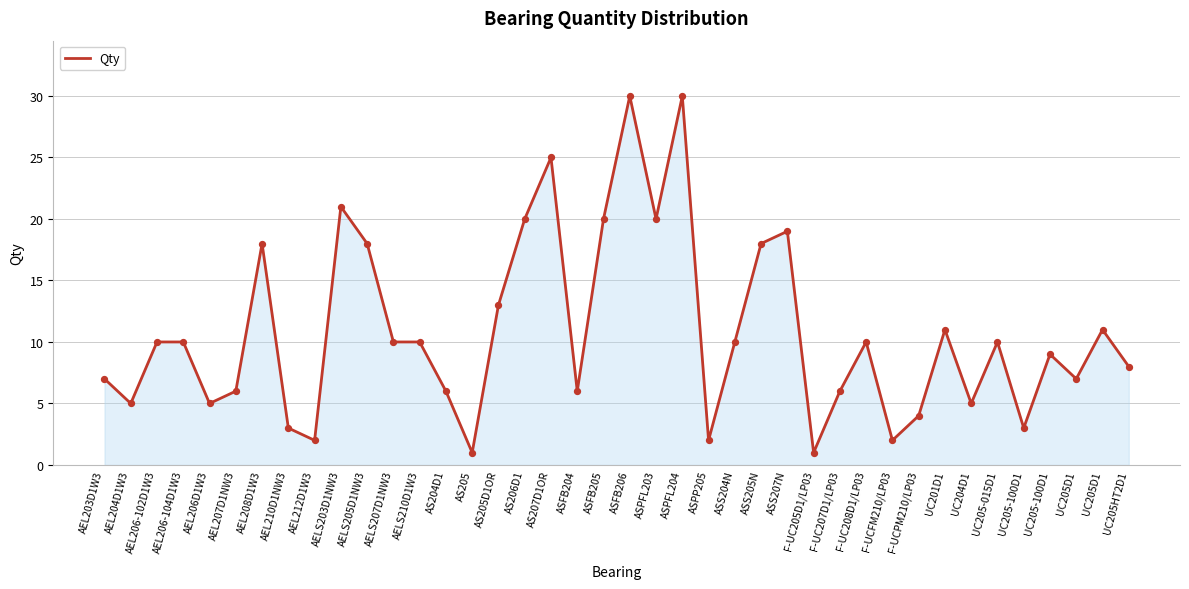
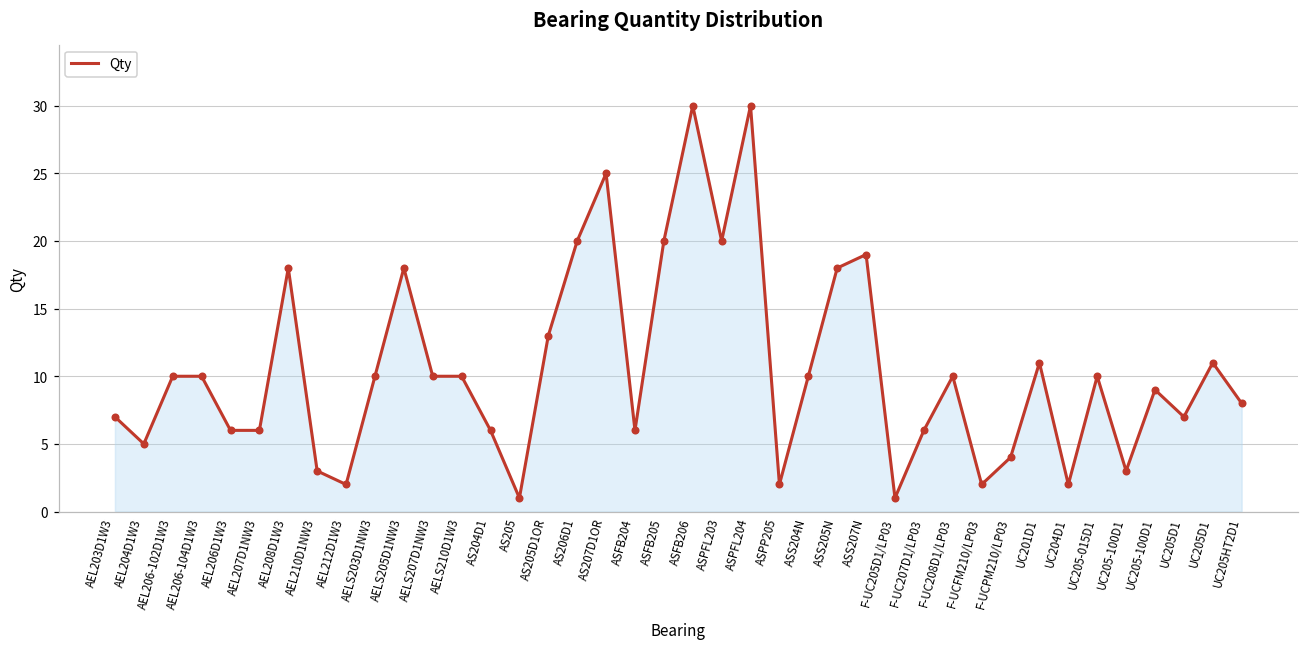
  {
    "AEL203D1W3": 7,
    "AEL204D1W3": 5,
    "AEL206-102D1W3": 10,
    "AEL206-104D1W3": 10,
-   "AEL206D1W3": 5,
+   "AEL206D1W3": 6,
    "AEL207D1NW3": 6,
    "AEL208D1W3": 18,
    "AEL210D1NW3": 3,
    "AEL212D1W3": 2,
-   "AELS203D1NW3": 21,
+   "AELS203D1NW3": 10,
    "AELS205D1NW3": 18,
    "AELS207D1NW3": 10,
    "AELS210D1W3": 10,
    "AS204D1": 6,
    "AS205": 1,
    "AS205D1OR": 13,
    "AS206D1": 20,
    "AS207D1OR": 25,
    "ASFB204": 6,
    "ASFB205": 20,
    "ASFB206": 30,
    "ASPFL203": 20,
    "ASPFL204": 30,
    "ASPP205": 2,
    "ASS204N": 10,
    "ASS205N": 18,
    "ASS207N": 19,
    "F-UC205D1/LP03": 1,
    "F-UC207D1/LP03": 6,
    "F-UC208D1/LP03": 10,
    "F-UCFM210/LP03": 2,
    "F-UCPM210/LP03": 4,
    "UC201D1": 11,
-   "UC204D1": 5,
+   "UC204D1": 2,
    "UC205-015D1": 10,
    "UC205HT2D1": 8
  }
